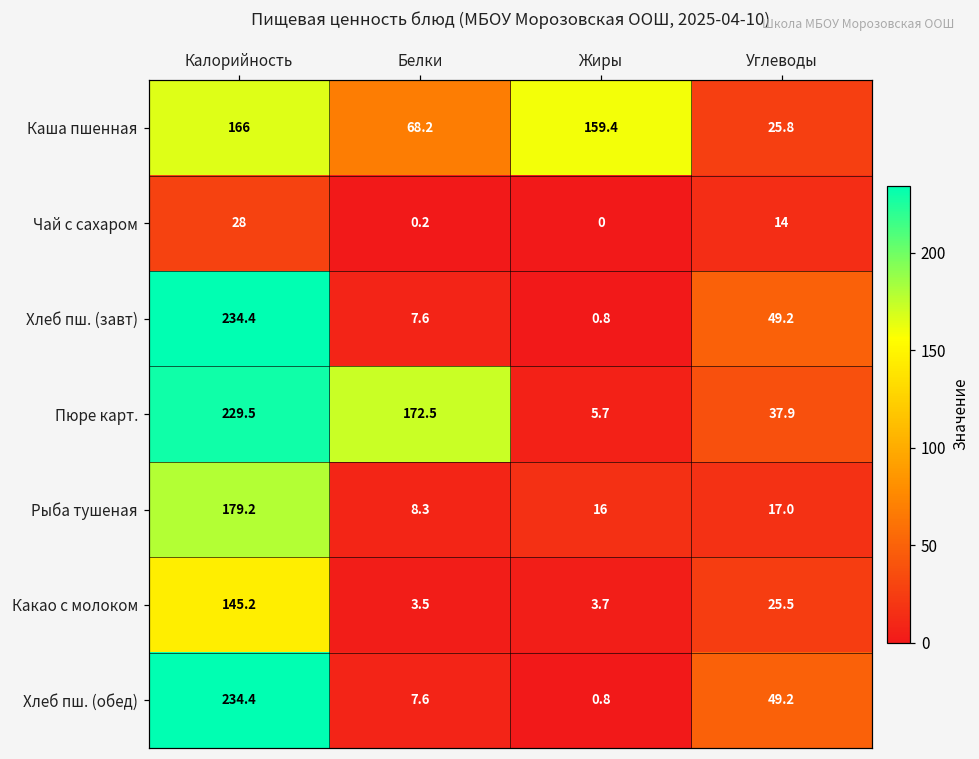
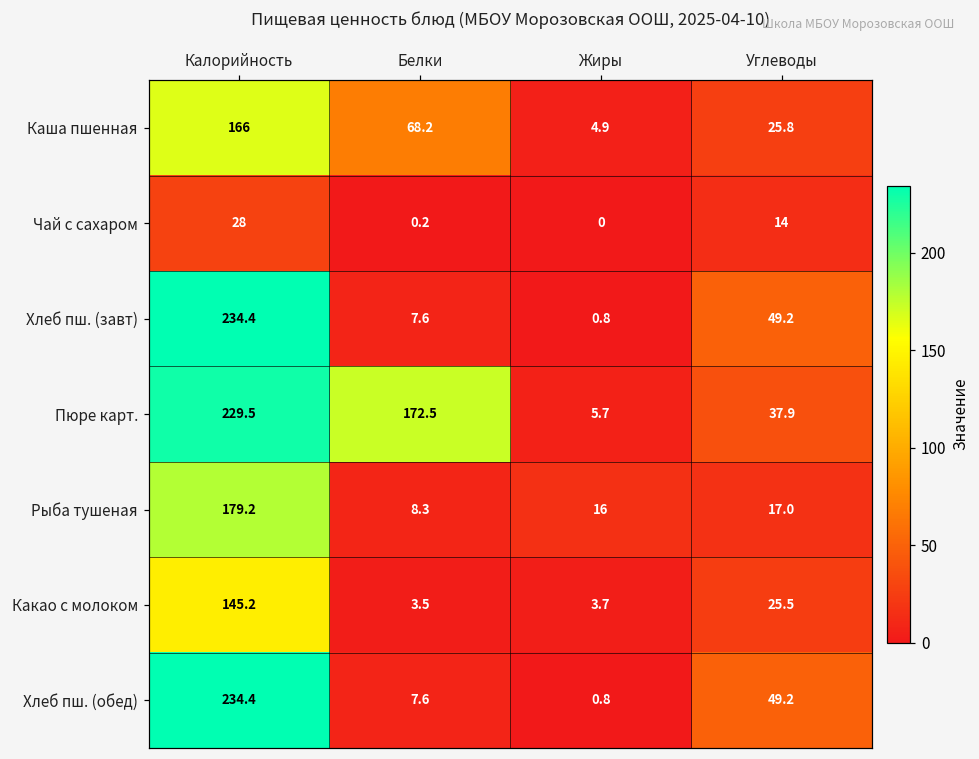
  {
    "Каша пшенная": {
      "Калорийность": 166,
      "Белки": 68.2,
-     "Жиры": 159.4,
+     "Жиры": 4.9,
      "Углеводы": 25.8
    },
    "Чай с сахаром": {
      "Калорийность": 28,
      "Белки": 0.2,
      "Жиры": 0,
      "Углеводы": 14
    },
    "Хлеб пш. (завт)": {
      "Калорийность": 234.4,
      "Белки": 7.6,
      "Жиры": 0.8,
      "Углеводы": 49.2
    },
    "Пюре карт.": {
      "Калорийность": 229.5,
      "Белки": 172.5,
      "Жиры": 5.7,
      "Углеводы": 37.9
    },
    "Рыба тушеная": {
      "Калорийность": 179.2,
      "Белки": 8.3,
      "Жиры": 16,
      "Углеводы": 17.0
    },
    "Какао с молоком": {
      "Калорийность": 145.2,
      "Белки": 3.5,
      "Жиры": 3.7,
      "Углеводы": 25.5
    },
    "Хлеб пш. (обед)": {
      "Калорийность": 234.4,
      "Белки": 7.6,
      "Жиры": 0.8,
      "Углеводы": 49.2
    }
  }
